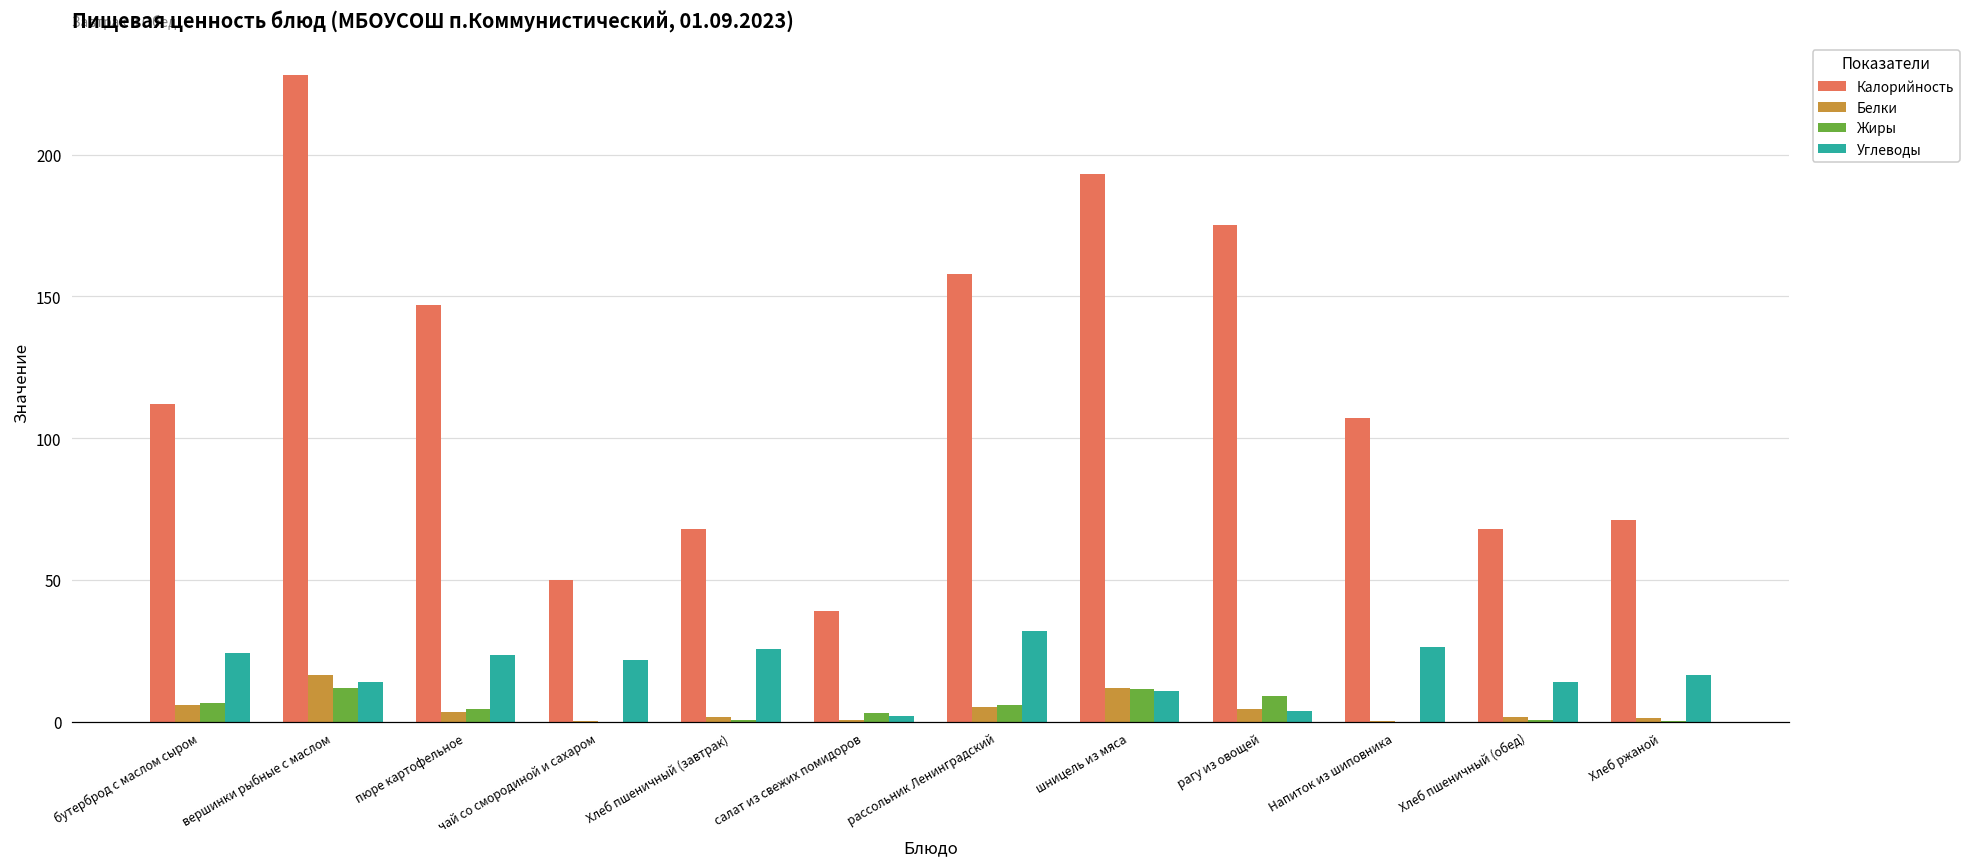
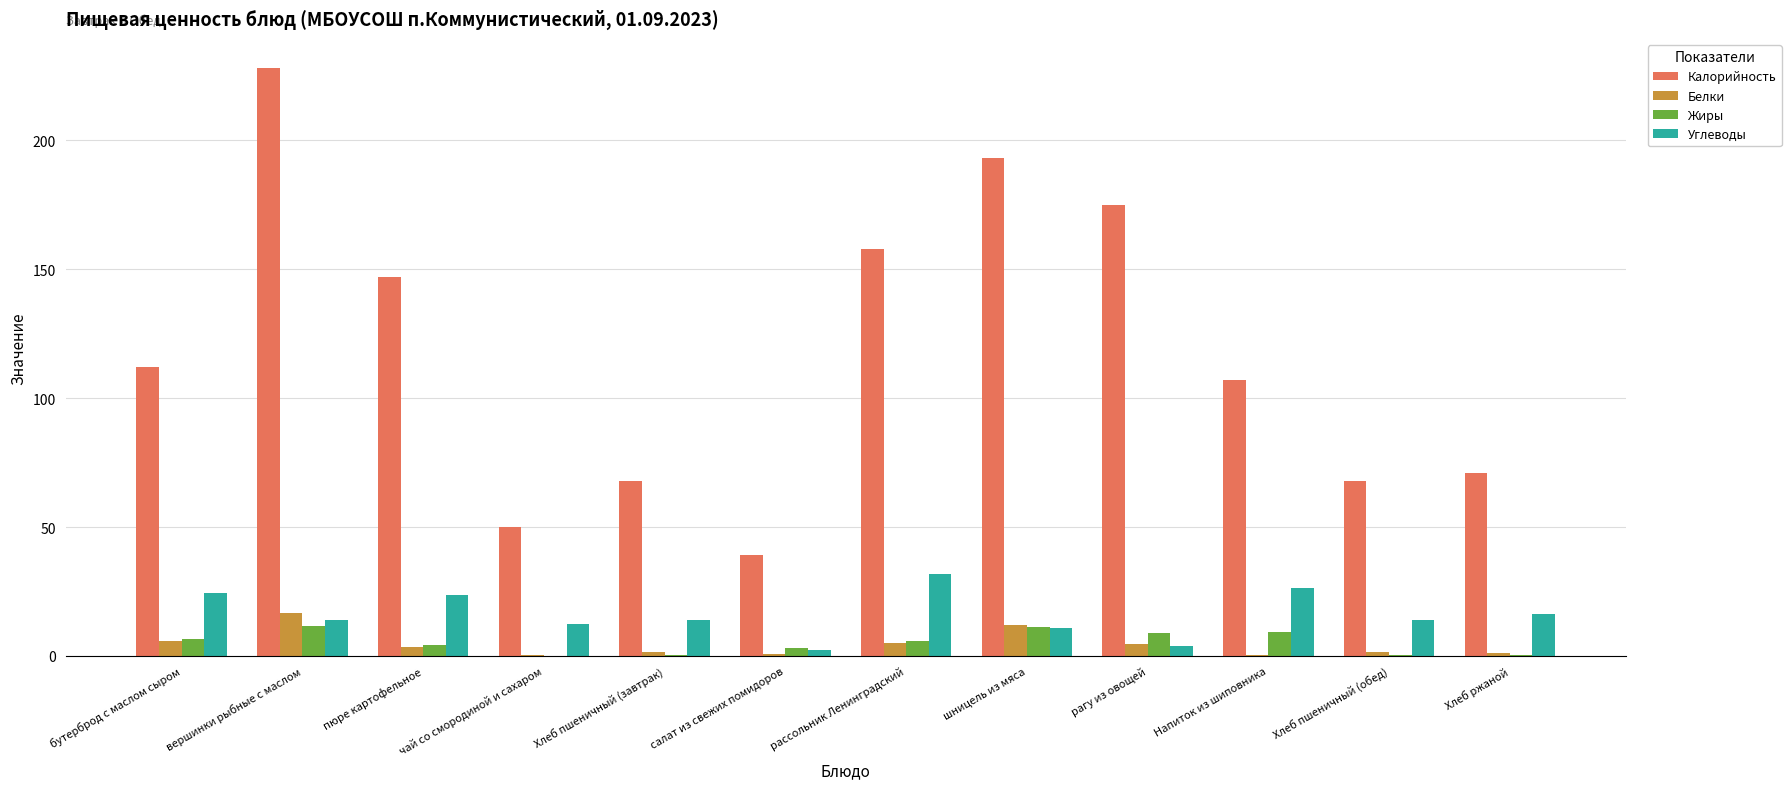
  {
    "Жиры": {
      "бутерброд с маслом сыром": 6,
      "вершинки рыбные с маслом": 12,
      "пюре картофельное": 4,
      "чай со смородиной и сахаром": 0,
      "салат из свежих помидоров": 3,
      "рассольник Ленинградский": 6,
      "шницель из мяса": 11,
      "рагу из овощей": 9,
-     "Напиток из шиповника": 0
+     "Напиток из шиповника": 9
    },
    "Углеводы": {
      "бутерброд с маслом сыром": 24,
      "вершинки рыбные с маслом": 14,
      "пюре картофельное": 24,
-     "чай со смородиной и сахаром": 22,
-     "Хлеб пшеничный (завтрак)": 26,
+     "чай со смородиной и сахаром": 12,
+     "Хлеб пшеничный (завтрак)": 14,
      "салат из свежих помидоров": 2,
      "рассольник Ленинградский": 32,
      "шницель из мяса": 11,
      "рагу из овощей": 4,
      "Напиток из шиповника": 26,
      "Хлеб пшеничный (обед)": 14,
      "Хлеб ржаной": 16
    }
  }
